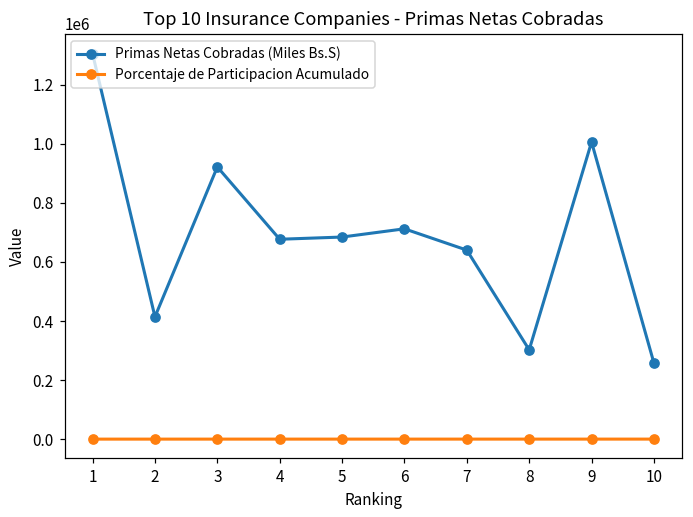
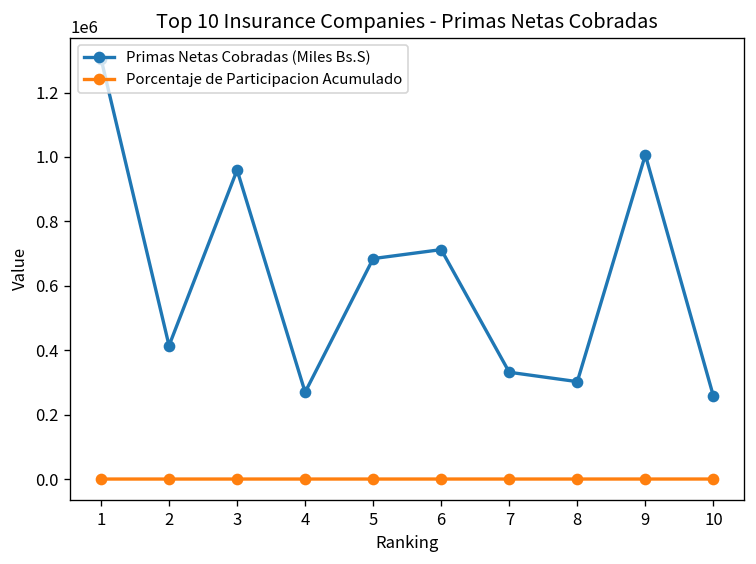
  {
    "Primas Netas Cobradas (Miles Bs.S)": {
      "2": 410000,
-     "3": 920000,
-     "4": 680000,
+     "3": 960000,
+     "4": 270000,
      "5": 680000,
      "6": 710000,
-     "7": 640000,
+     "7": 330000,
      "8": 300000,
      "9": 1010000,
      "10": 260000
    },
    "Porcentaje de Participacion Acumulado": {
      "1": 0,
      "2": 0,
      "3": 0,
      "4": 0,
      "5": 0,
      "6": 0,
      "7": 0,
      "8": 0,
      "9": 0,
      "10": 0
    }
  }
